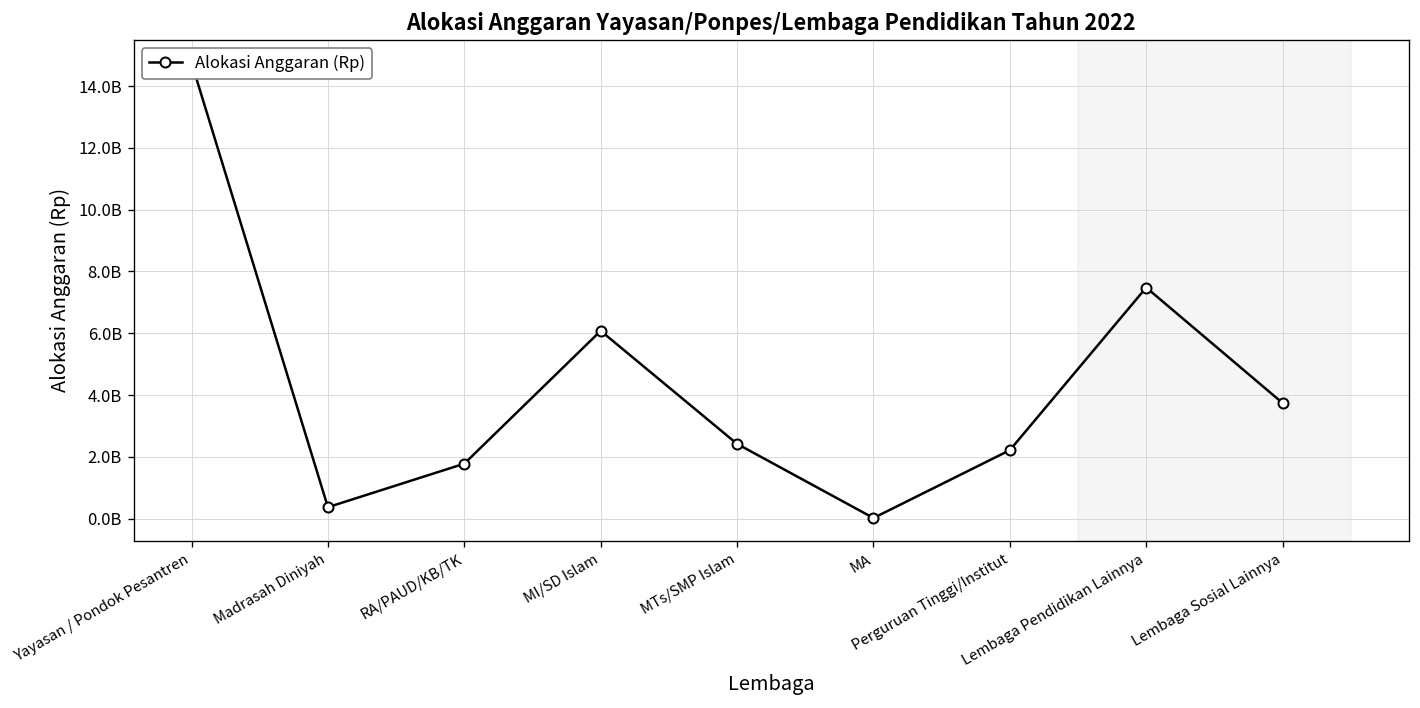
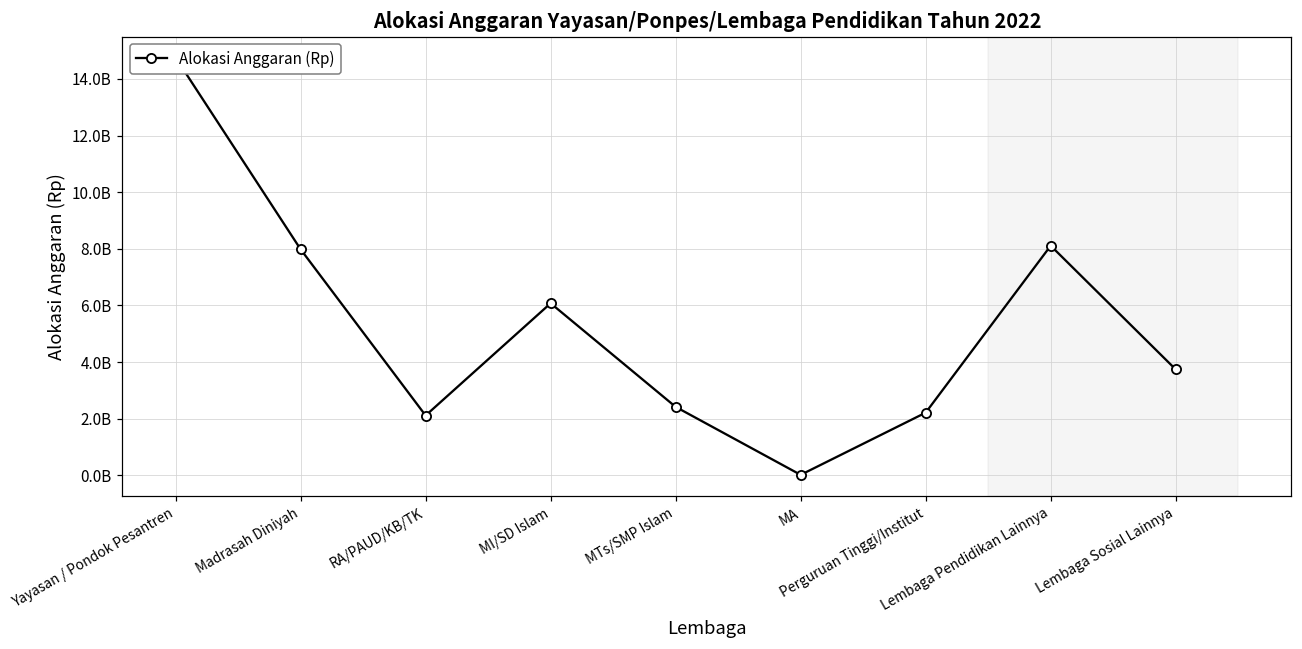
  {
-   "Madrasah Diniyah": 400000000,
-   "RA/PAUD/KB/TK": 1800000000,
+   "Madrasah Diniyah": 8000000000,
+   "RA/PAUD/KB/TK": 2100000000,
    "MI/SD Islam": 6100000000,
    "MTs/SMP Islam": 2400000000,
    "MA": 0,
    "Perguruan Tinggi/Institut": 2200000000,
-   "Lembaga Pendidikan Lainnya": 7500000000,
+   "Lembaga Pendidikan Lainnya": 8100000000,
    "Lembaga Sosial Lainnya": 3700000000
  }
